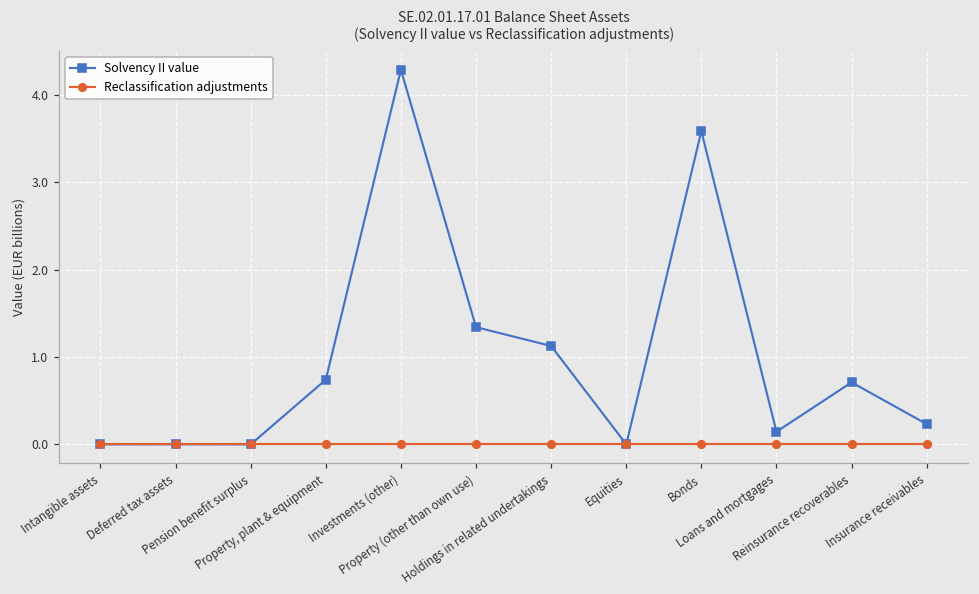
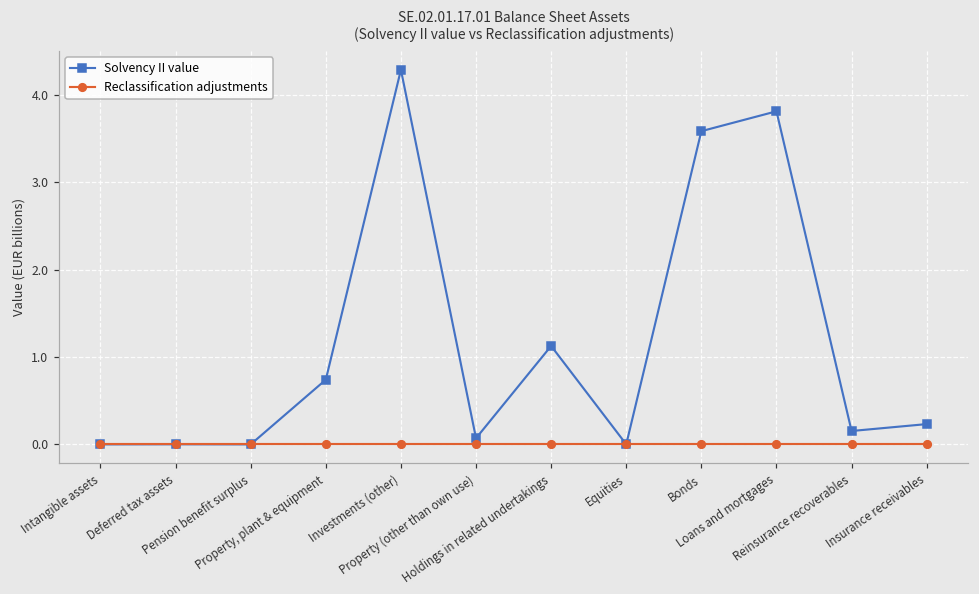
  {
    "Solvency II value": {
      "Property, plant & equipment": 0.7,
      "Investments (other)": 4.3,
-     "Property (other than own use)": 1.3,
+     "Property (other than own use)": 0.1,
      "Holdings in related undertakings": 1.1,
      "Bonds": 3.6,
-     "Loans and mortgages": 0.1,
-     "Reinsurance recoverables": 0.7,
+     "Loans and mortgages": 3.8,
+     "Reinsurance recoverables": 0.2,
      "Insurance receivables": 0.2
    },
    "Reclassification adjustments": {
      "Property, plant & equipment": 0.0,
      "Investments (other)": 0.0,
      "Property (other than own use)": 0.0,
      "Holdings in related undertakings": 0.0,
      "Bonds": 0.0,
      "Loans and mortgages": 0.0,
      "Reinsurance recoverables": 0.0,
      "Insurance receivables": 0.0
    }
  }
